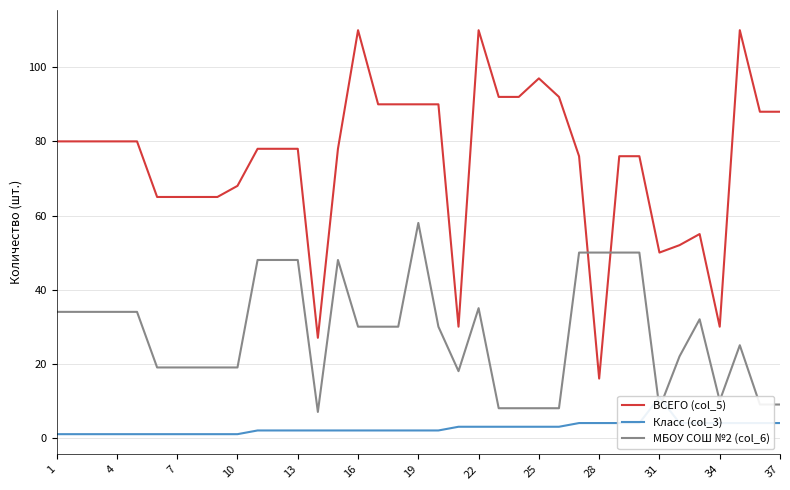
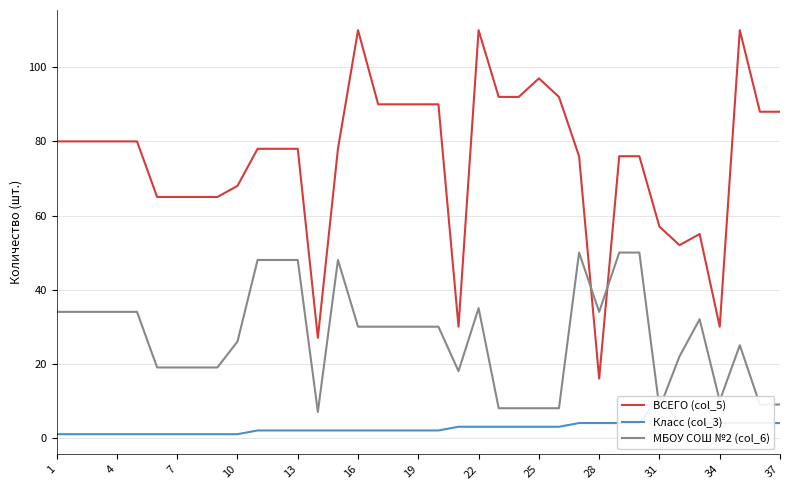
  {
    "ВСЕГО (col_5)": {
      "1": 80,
      "4": 80,
      "7": 65,
      "10": 68,
      "13": 78,
      "16": 110,
      "19": 90,
      "22": 110,
      "25": 97,
      "28": 16,
-     "31": 50,
+     "31": 57,
      "34": 30,
      "37": 88
    },
    "Класс (col_3)": {
      "1": 1,
      "4": 1,
      "7": 1,
      "10": 1,
      "13": 2,
      "16": 2,
      "19": 2,
      "22": 3,
      "25": 3,
      "28": 4,
      "37": 4
    },
    "МБОУ СОШ №2 (col_6)": {
      "1": 34,
      "4": 34,
      "7": 19,
-     "10": 19,
+     "10": 26,
      "13": 48,
      "16": 30,
-     "19": 58,
+     "19": 30,
      "22": 35,
      "25": 8,
-     "28": 50,
+     "28": 34,
      "37": 9
    }
  }
